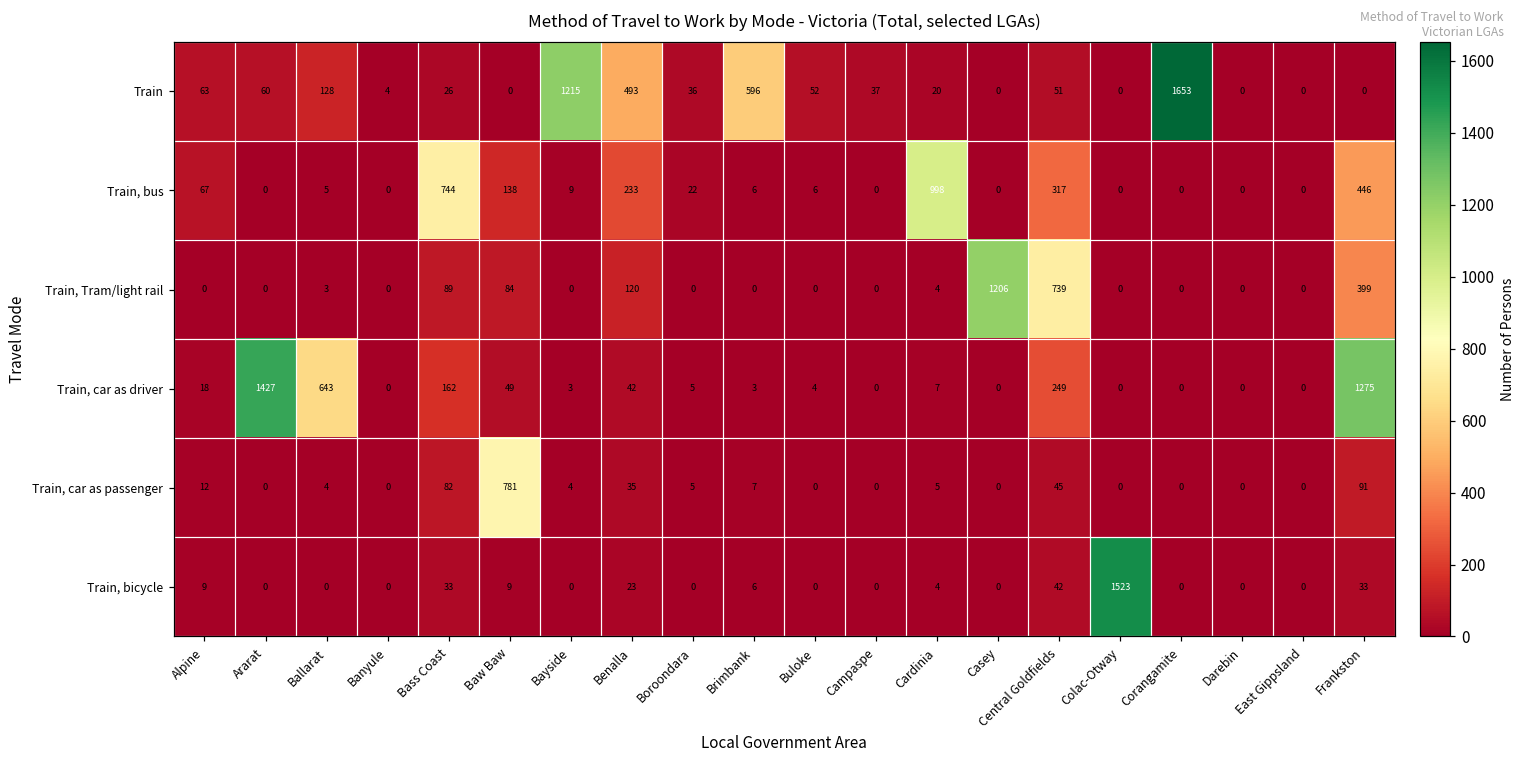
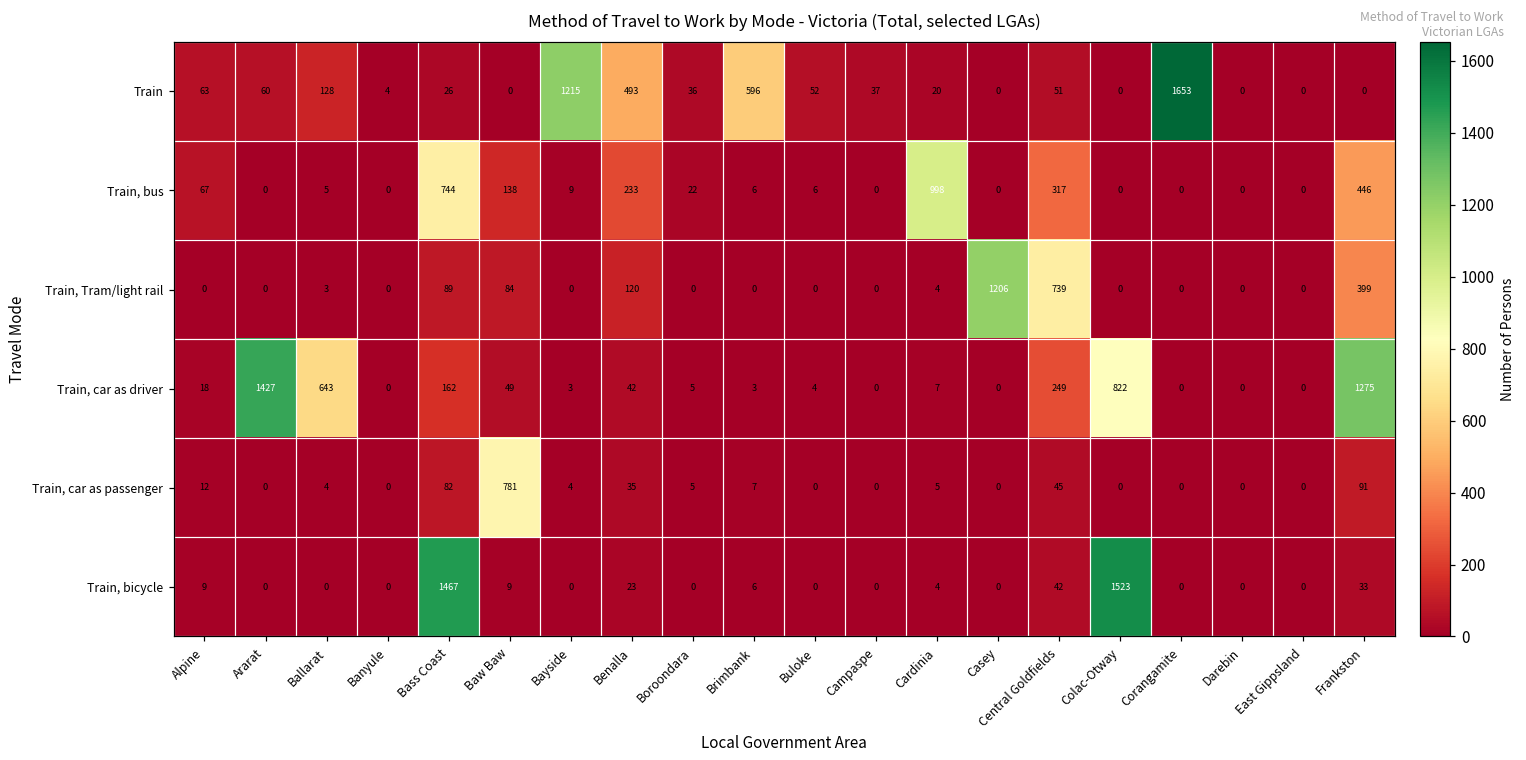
  {
    "Train": {
      "Alpine": 63,
      "Ararat": 60,
      "Ballarat": 128,
      "Banyule": 4,
      "Bass Coast": 26,
      "Baw Baw": 0,
      "Bayside": 1215,
      "Benalla": 493,
      "Boroondara": 36,
      "Brimbank": 596,
      "Buloke": 52,
      "Campaspe": 37,
      "Cardinia": 20,
      "Casey": 0,
      "Central Goldfields": 51,
      "Colac-Otway": 0,
      "Corangamite": 1653,
      "Darebin": 0,
      "East Gippsland": 0,
      "Frankston": 0
    },
    "Train, bus": {
      "Alpine": 67,
      "Ararat": 0,
      "Ballarat": 5,
      "Banyule": 0,
      "Bass Coast": 744,
      "Baw Baw": 138,
      "Bayside": 9,
      "Benalla": 233,
      "Boroondara": 22,
      "Brimbank": 6,
      "Buloke": 6,
      "Campaspe": 0,
      "Cardinia": 998,
      "Casey": 0,
      "Central Goldfields": 317,
      "Colac-Otway": 0,
      "Corangamite": 0,
      "Darebin": 0,
      "East Gippsland": 0,
      "Frankston": 446
    },
    "Train, Tram/light rail": {
      "Alpine": 0,
      "Ararat": 0,
      "Ballarat": 3,
      "Banyule": 0,
      "Bass Coast": 89,
      "Baw Baw": 84,
      "Bayside": 0,
      "Benalla": 120,
      "Boroondara": 0,
      "Brimbank": 0,
      "Buloke": 0,
      "Campaspe": 0,
      "Cardinia": 4,
      "Casey": 1206,
      "Central Goldfields": 739,
      "Colac-Otway": 0,
      "Corangamite": 0,
      "Darebin": 0,
      "East Gippsland": 0,
      "Frankston": 399
    },
    "Train, car as driver": {
      "Alpine": 18,
      "Ararat": 1427,
      "Ballarat": 643,
      "Banyule": 0,
      "Bass Coast": 162,
      "Baw Baw": 49,
      "Bayside": 3,
      "Benalla": 42,
      "Boroondara": 5,
      "Brimbank": 3,
      "Buloke": 4,
      "Campaspe": 0,
      "Cardinia": 7,
      "Casey": 0,
      "Central Goldfields": 249,
-     "Colac-Otway": 0,
+     "Colac-Otway": 822,
      "Corangamite": 0,
      "Darebin": 0,
      "East Gippsland": 0,
      "Frankston": 1275
    },
    "Train, car as passenger": {
      "Alpine": 12,
      "Ararat": 0,
      "Ballarat": 4,
      "Banyule": 0,
      "Bass Coast": 82,
      "Baw Baw": 781,
      "Bayside": 4,
      "Benalla": 35,
      "Boroondara": 5,
      "Brimbank": 7,
      "Buloke": 0,
      "Campaspe": 0,
      "Cardinia": 5,
      "Casey": 0,
      "Central Goldfields": 45,
      "Colac-Otway": 0,
      "Corangamite": 0,
      "Darebin": 0,
      "East Gippsland": 0,
      "Frankston": 91
    },
    "Train, bicycle": {
      "Alpine": 9,
      "Ararat": 0,
      "Ballarat": 0,
      "Banyule": 0,
-     "Bass Coast": 33,
+     "Bass Coast": 1467,
      "Baw Baw": 9,
      "Bayside": 0,
      "Benalla": 23,
      "Boroondara": 0,
      "Brimbank": 6,
      "Buloke": 0,
      "Campaspe": 0,
      "Cardinia": 4,
      "Casey": 0,
      "Central Goldfields": 42,
      "Colac-Otway": 1523,
      "Corangamite": 0,
      "Darebin": 0,
      "East Gippsland": 0,
      "Frankston": 33
    }
  }
